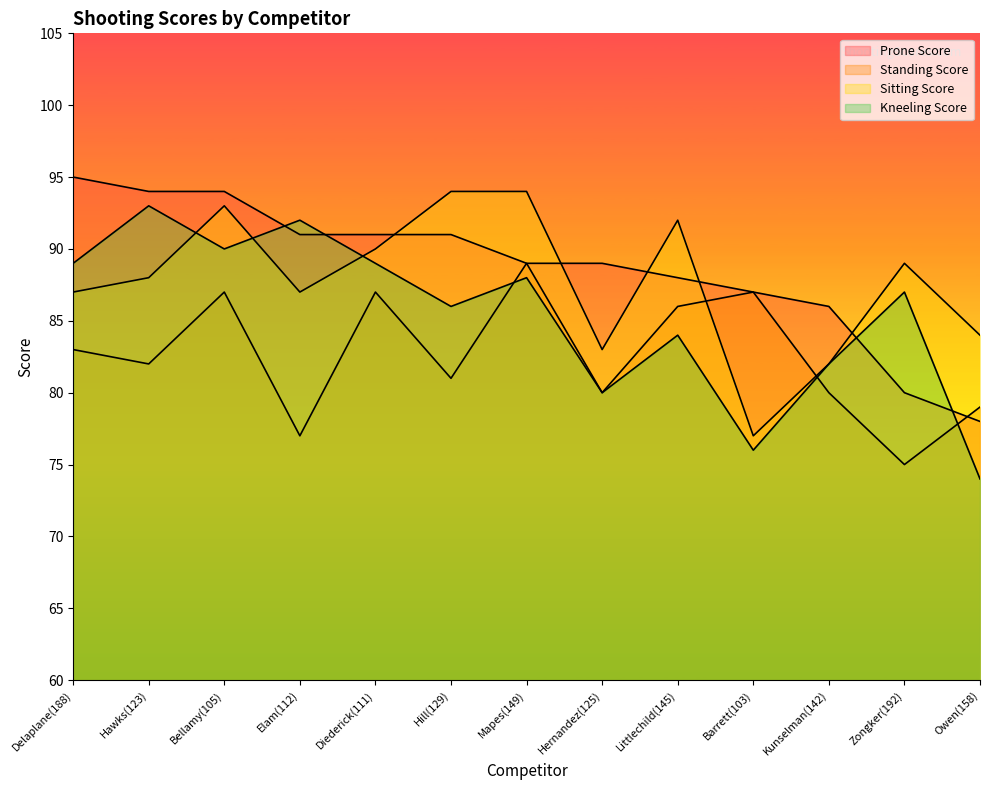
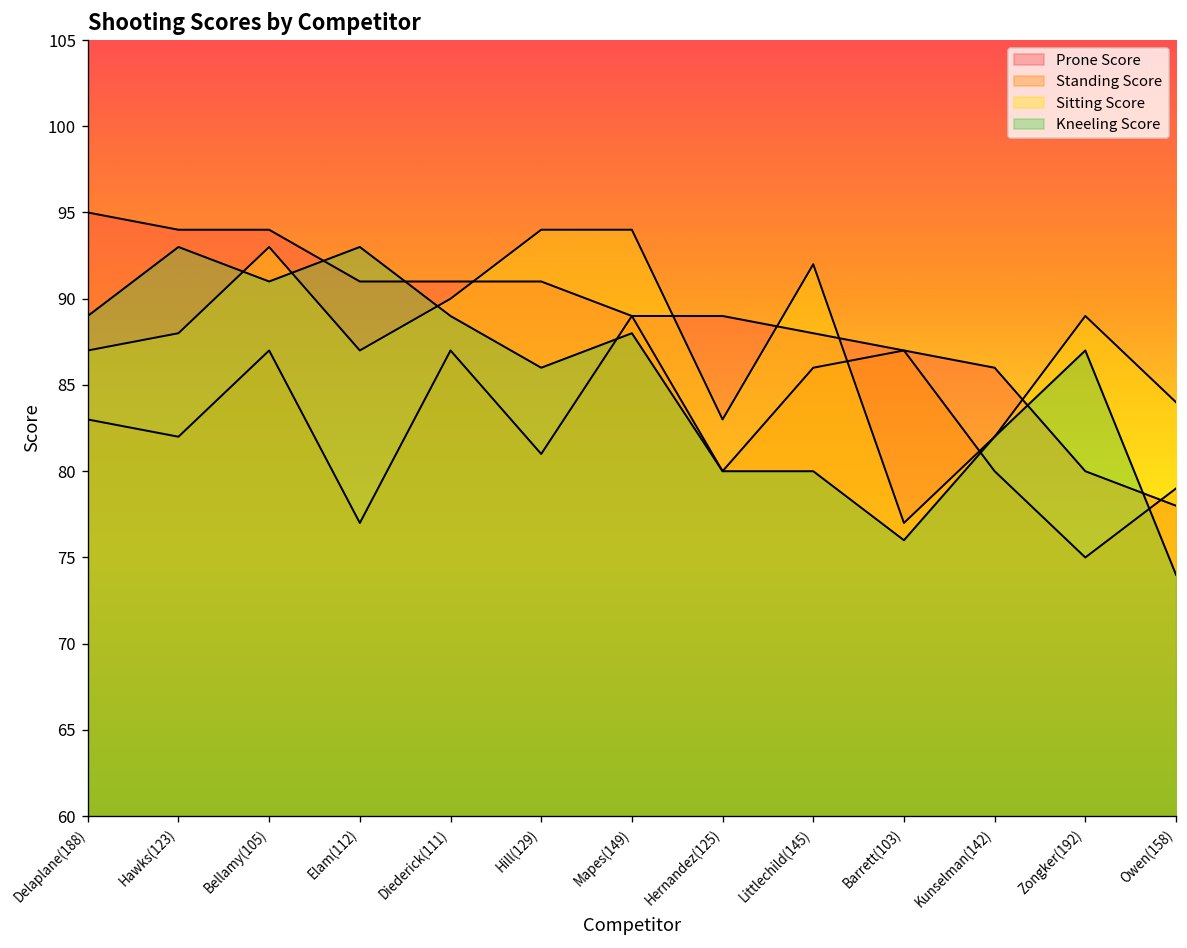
  {
    "Kneeling Score": {
      "Delaplane(188)": 89,
      "Hawks(123)": 93,
-     "Bellamy(105)": 90,
-     "Elam(112)": 92,
+     "Bellamy(105)": 91,
+     "Elam(112)": 93,
      "Diederick(111)": 89,
      "Hill(129)": 86,
      "Mapes(149)": 88,
-     "Littlechild(145)": 84,
+     "Littlechild(145)": 80,
      "Barrett(103)": 76,
      "Zongker(192)": 87,
      "Owen(158)": 74
    }
  }
